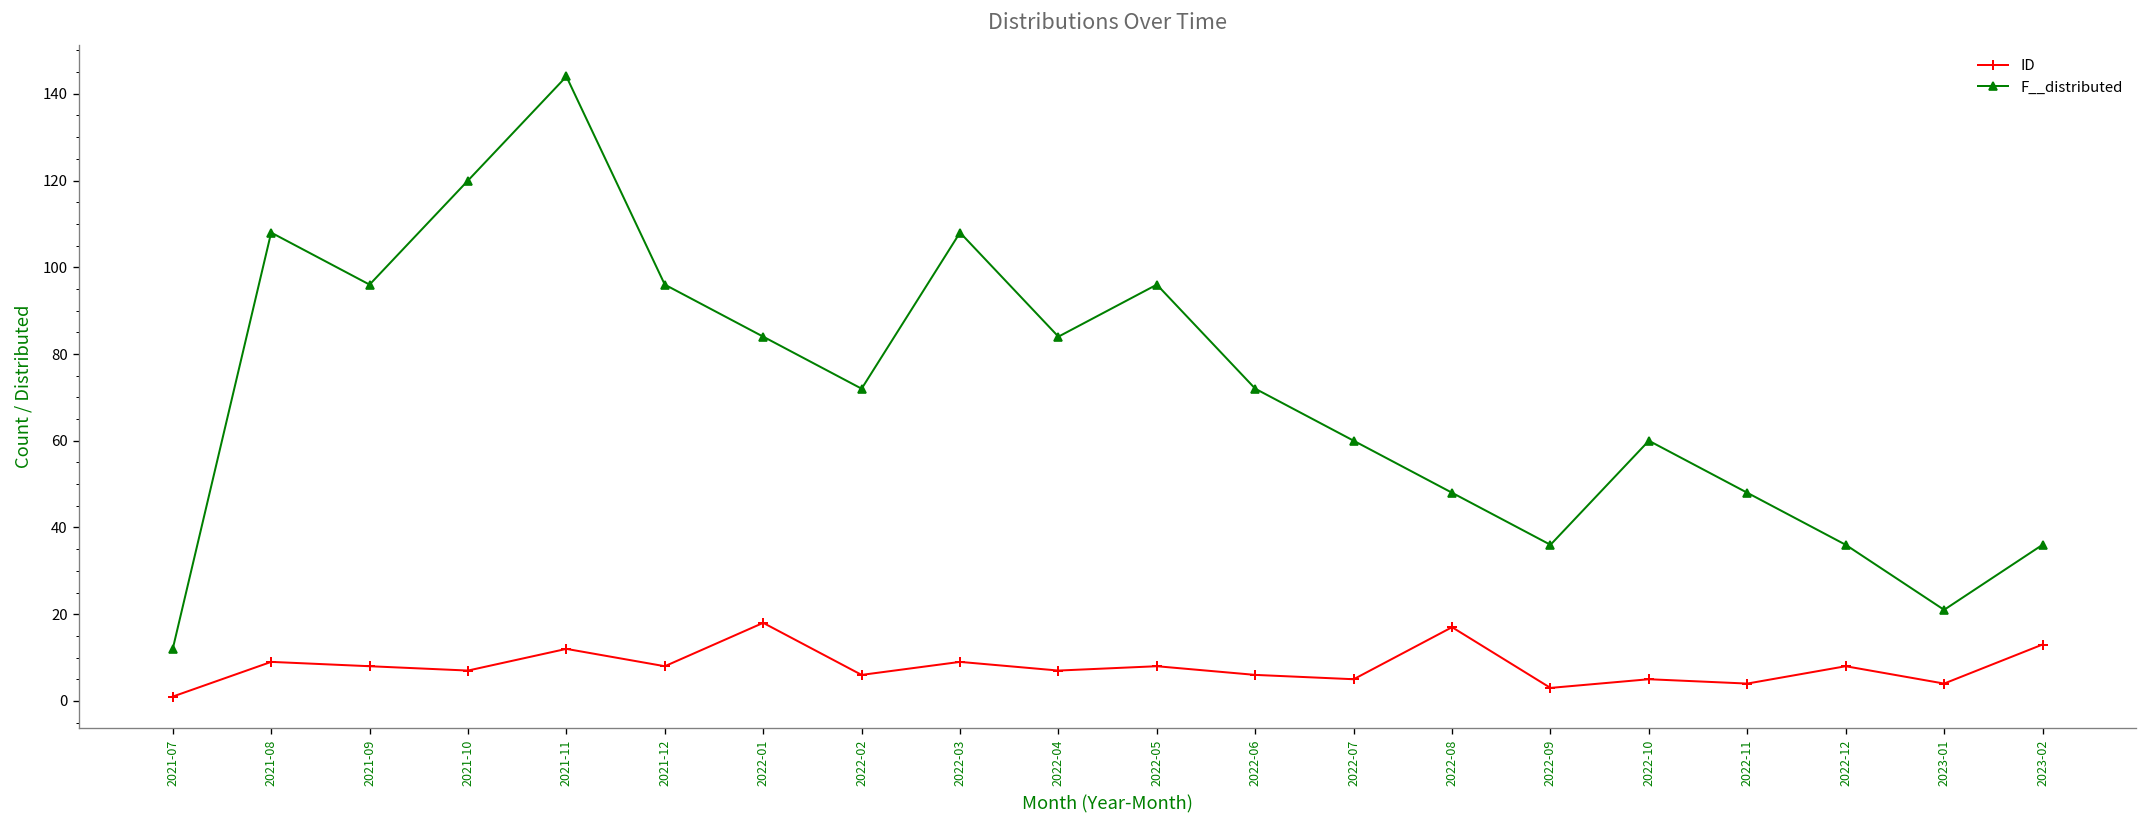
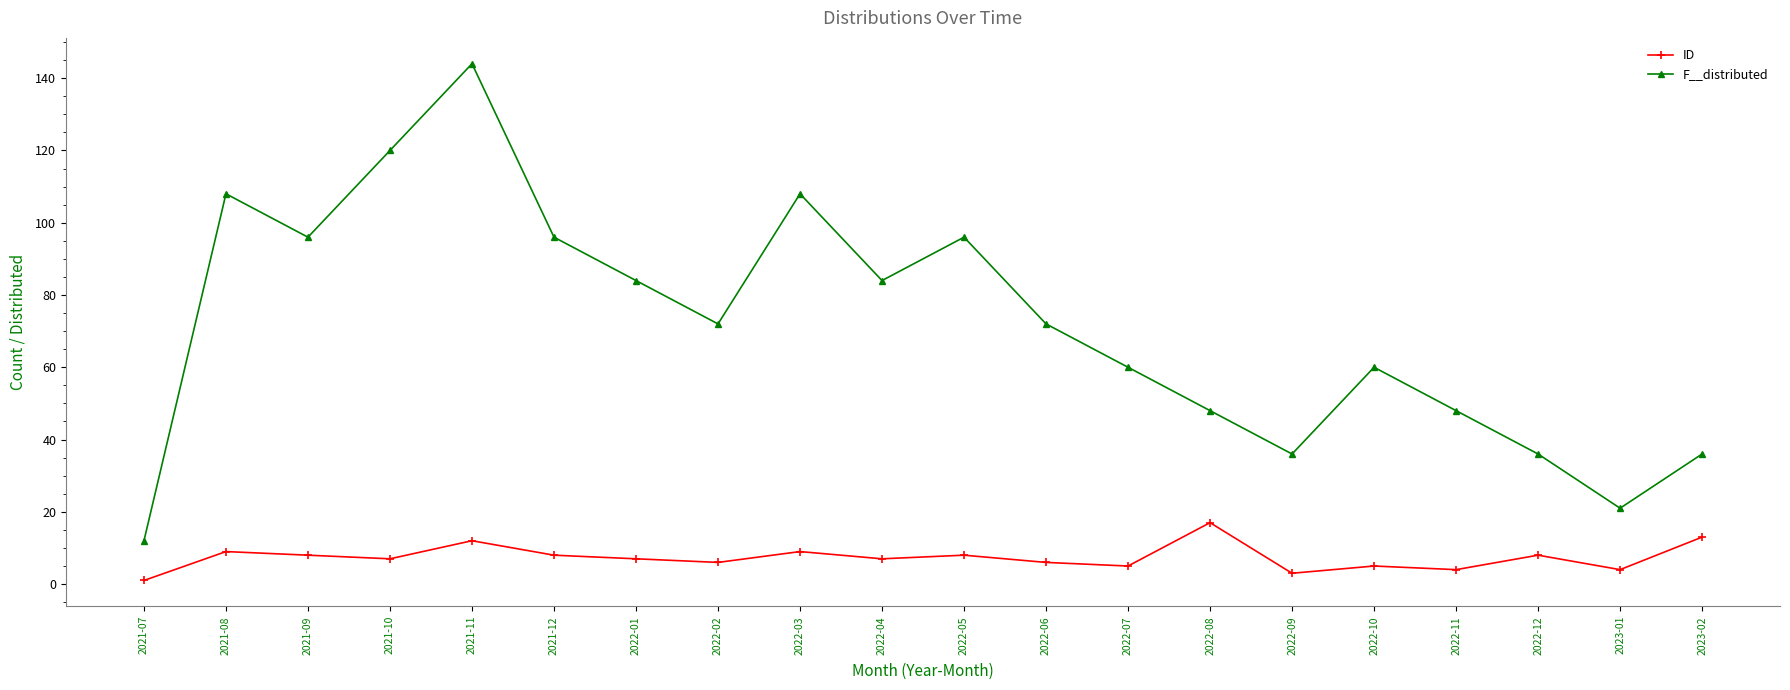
  {
    "ID": {
      "2021-07": 1,
      "2021-08": 9,
      "2021-09": 8,
      "2021-10": 7,
      "2021-11": 12,
      "2021-12": 8,
-     "2022-01": 18,
+     "2022-01": 7,
      "2022-02": 6,
      "2022-03": 9,
      "2022-04": 7,
      "2022-05": 8,
      "2022-06": 6,
      "2022-07": 5,
      "2022-08": 17,
      "2022-09": 3,
      "2022-10": 5,
      "2022-11": 4,
      "2022-12": 8,
      "2023-01": 4,
      "2023-02": 13
    },
    "F__distributed": {
      "2021-07": 12,
      "2021-08": 108,
      "2021-09": 96,
      "2021-10": 120,
      "2021-11": 144,
      "2021-12": 96,
      "2022-01": 84,
      "2022-02": 72,
      "2022-03": 108,
      "2022-04": 84,
      "2022-05": 96,
      "2022-06": 72,
      "2022-07": 60,
      "2022-08": 48,
      "2022-09": 36,
      "2022-10": 60,
      "2022-11": 48,
      "2022-12": 36,
      "2023-01": 21,
      "2023-02": 36
    }
  }
